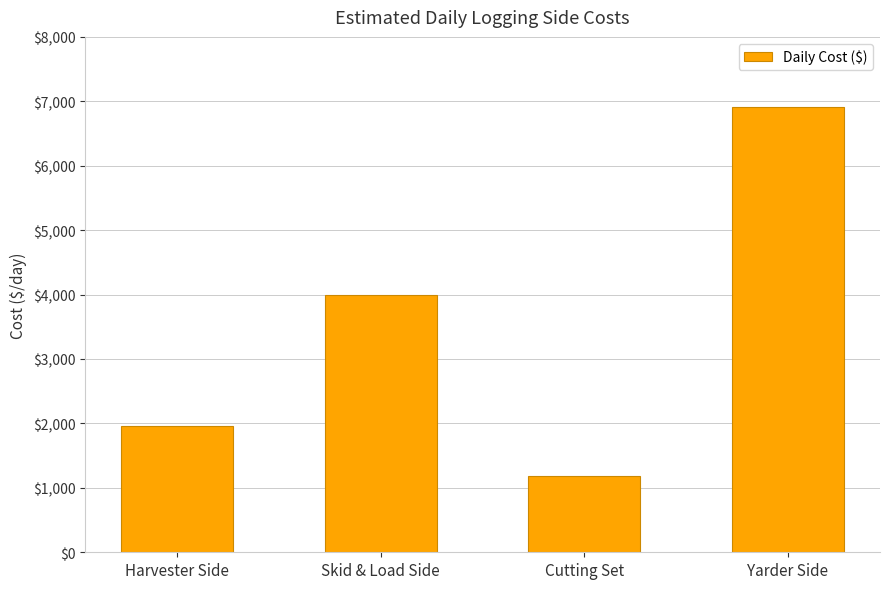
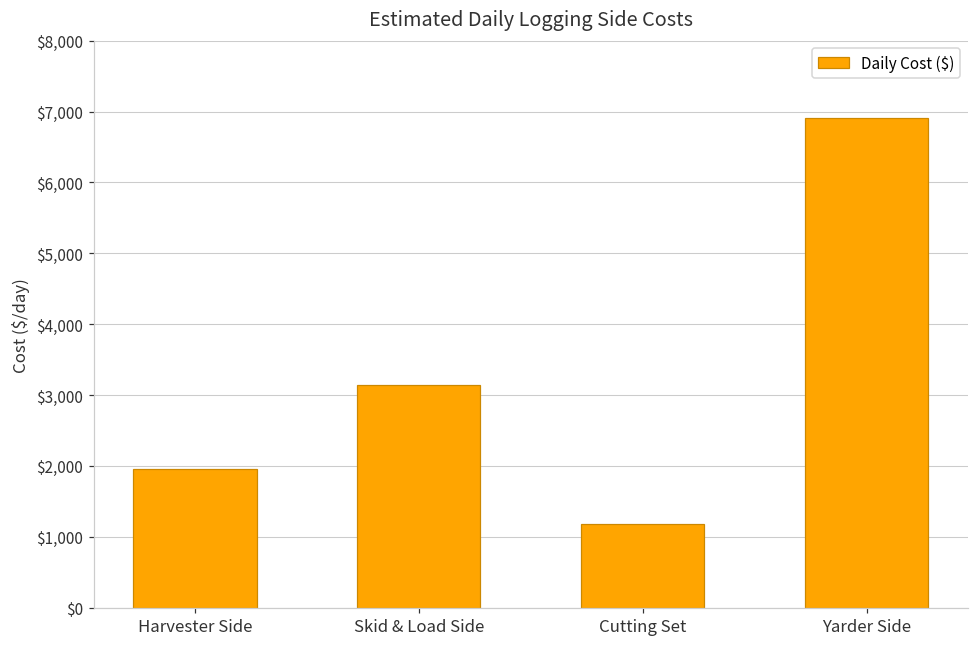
  {
    "Harvester Side": "$2,000",
-   "Skid & Load Side": "$4,000",
+   "Skid & Load Side": "$3,100",
    "Cutting Set": "$1,200",
    "Yarder Side": "$6,900"
  }
